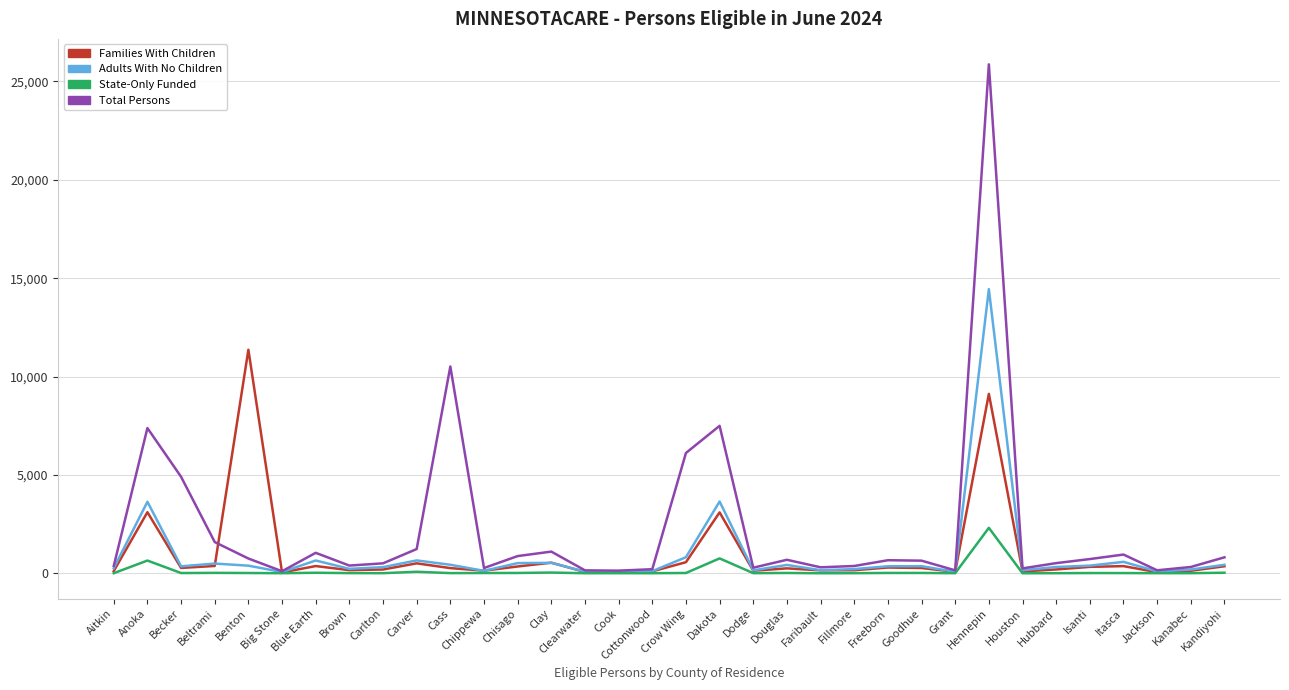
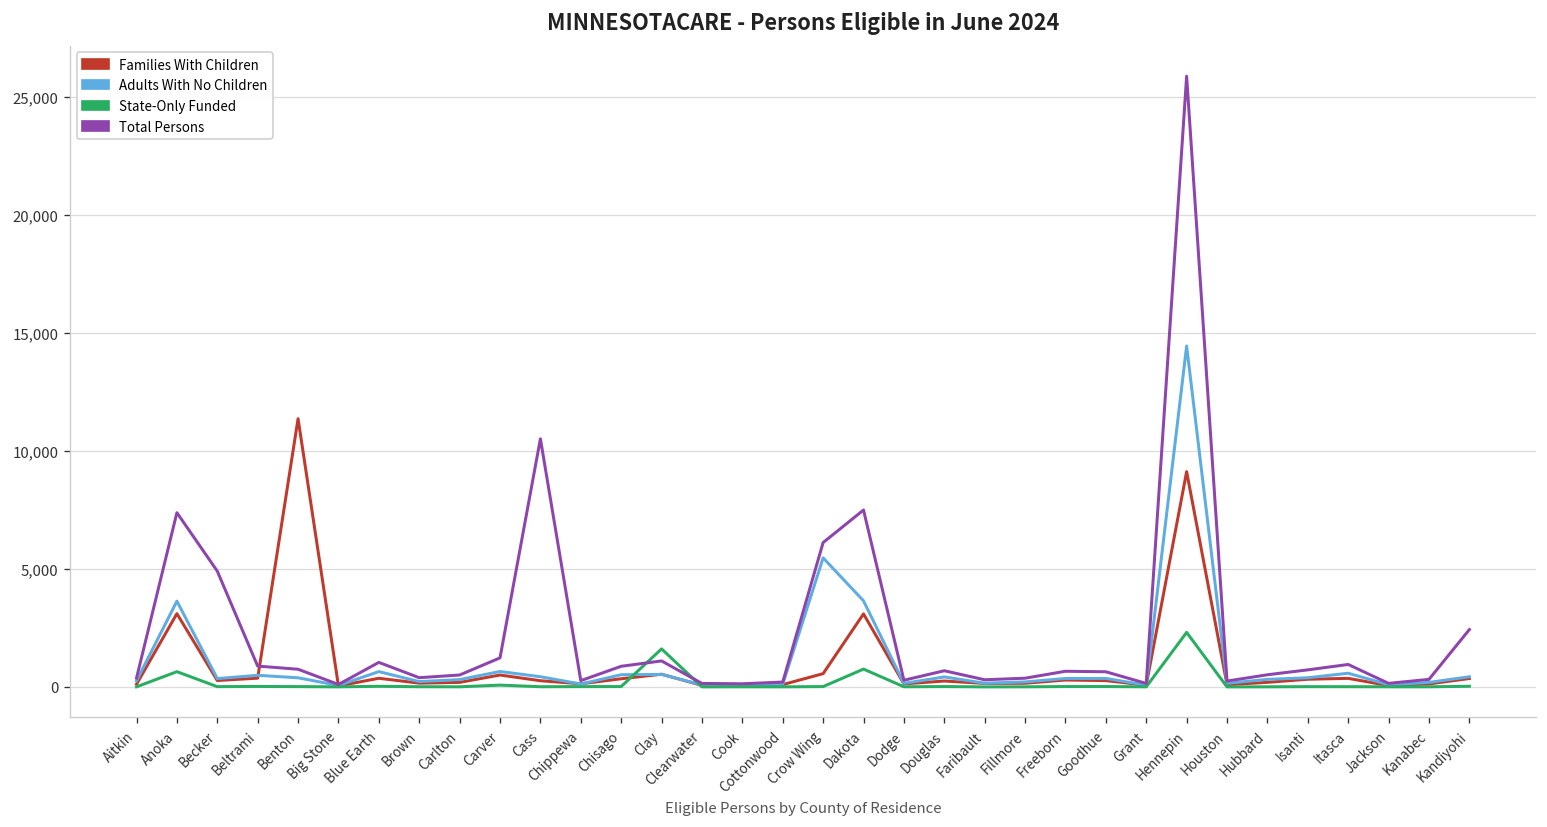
  {
    "Families With Children": {
      "Anoka": "3,100",
      "Benton": "11,400",
      "Blue Earth": "400",
      "Carver": "500",
      "Cass": "300",
      "Chisago": "300",
      "Crow Wing": "600",
      "Dakota": "3,100",
      "Douglas": "200",
      "Hennepin": "9,100",
      "Itasca": "400"
    },
    "Adults With No Children": {
      "Anoka": "3,600",
      "Benton": "400",
      "Blue Earth": "600",
      "Carver": "700",
      "Cass": "400",
      "Chisago": "500",
-     "Crow Wing": "800",
+     "Crow Wing": "5,500",
      "Dakota": "3,600",
      "Douglas": "400",
      "Hennepin": "14,400",
      "Itasca": "600"
    },
    "State-Only Funded": {
      "Anoka": "600",
      "Becker": "0",
      "Beltrami": "0",
      "Benton": "0",
      "Blue Earth": "0",
      "Brown": "0",
      "Carlton": "0",
      "Carver": "100",
      "Cass": "0",
      "Chisago": "0",
-     "Clay": "0",
+     "Clay": "1,600",
      "Crow Wing": "0",
      "Dakota": "800",
      "Douglas": "0",
      "Faribault": "0",
      "Fillmore": "0",
      "Freeborn": "0",
      "Goodhue": "0",
      "Hennepin": "2,300",
      "Hubbard": "0",
      "Isanti": "0",
      "Itasca": "0",
      "Kandiyohi": "0"
    },
    "Total Persons": {
      "Anoka": "7,400",
      "Becker": "4,900",
-     "Beltrami": "1,600",
+     "Beltrami": "900",
      "Benton": "700",
      "Blue Earth": "1,000",
      "Brown": "400",
      "Carlton": "500",
      "Carver": "1,200",
      "Cass": "10,500",
      "Chippewa": "300",
      "Chisago": "900",
      "Clay": "1,100",
      "Crow Wing": "6,100",
      "Dakota": "7,500",
      "Dodge": "300",
      "Douglas": "700",
      "Faribault": "300",
      "Fillmore": "400",
      "Freeborn": "700",
      "Goodhue": "600",
      "Hennepin": "25,900",
      "Hubbard": "500",
      "Isanti": "700",
      "Itasca": "1,000",
-     "Kandiyohi": "800"
+     "Kandiyohi": "2,400"
    }
  }
